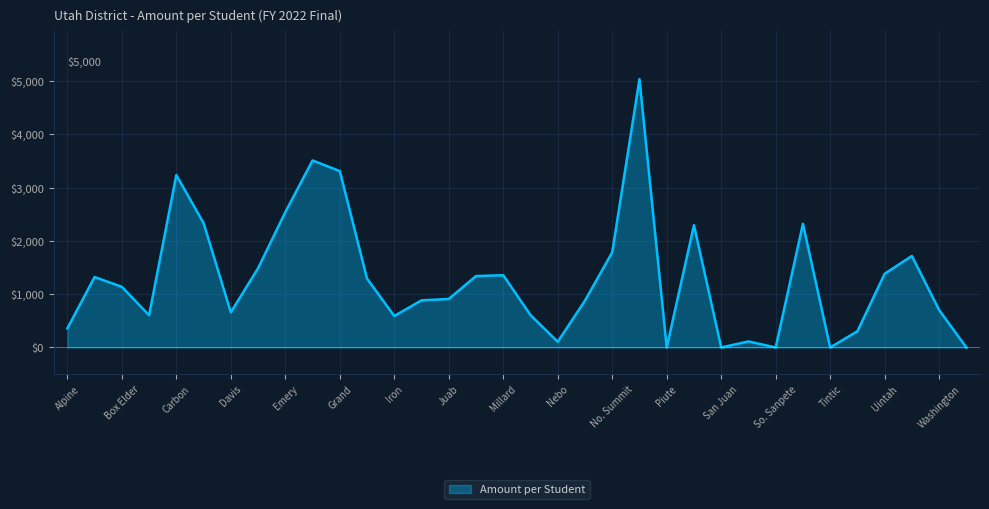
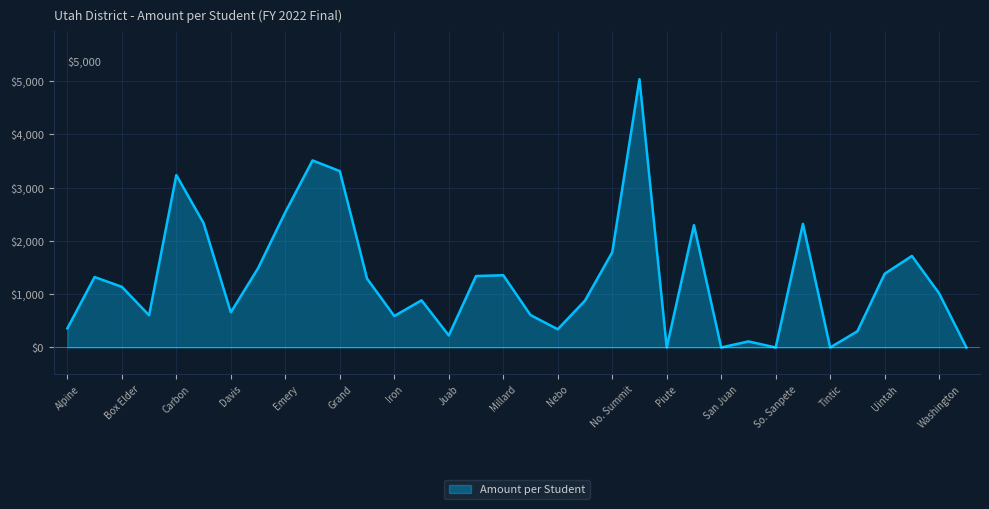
  {
    "Alpine": "$400",
    "Box Elder": "$1,100",
    "Carbon": "$3,200",
    "Davis": "$700",
    "Emery": "$2,500",
    "Grand": "$3,300",
    "Iron": "$600",
-   "Juab": "$900",
+   "Juab": "$200",
    "Millard": "$1,400",
-   "Nebo": "$100",
+   "Nebo": "$300",
    "No. Summit": "$1,800",
    "Piute": "$0",
    "San Juan": "$0",
    "So. Sanpete": "$0",
    "Tintic": "$0",
    "Uintah": "$1,400",
-   "Washington": "$700"
+   "Washington": "$1,000"
  }
